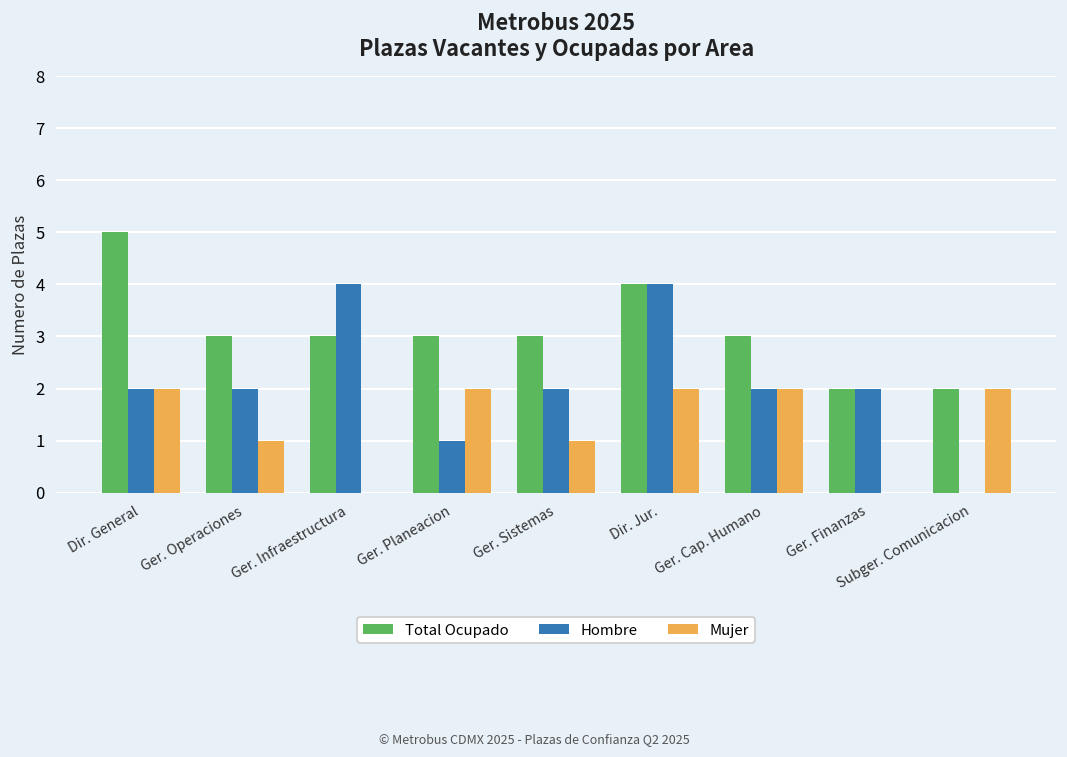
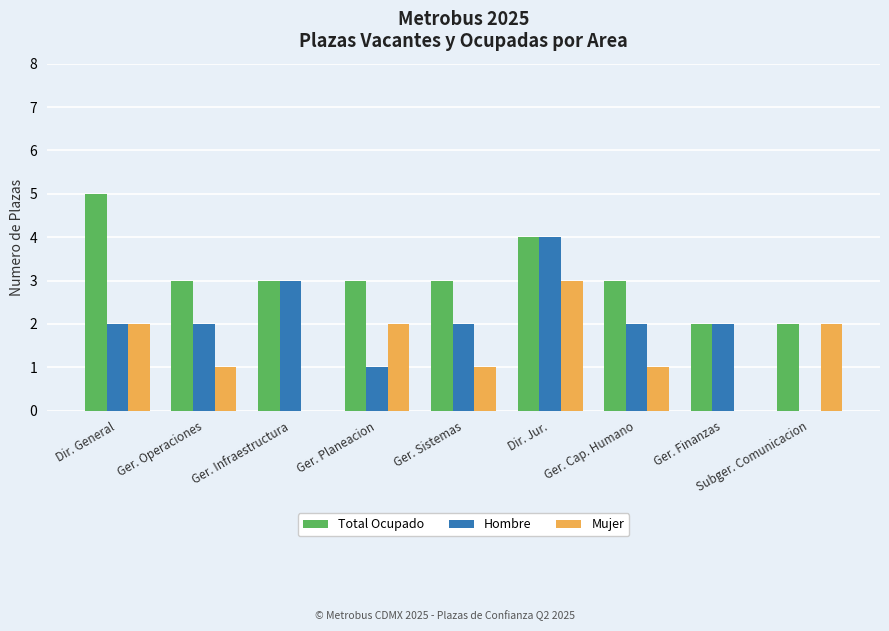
  {
    "Total Ocupado": {
      "Dir. General": 5,
      "Ger. Operaciones": 3,
      "Ger. Infraestructura": 3,
      "Ger. Planeacion": 3,
      "Ger. Sistemas": 3,
      "Dir. Jur.": 4,
      "Ger. Cap. Humano": 3,
      "Ger. Finanzas": 2,
      "Subger. Comunicacion": 2
    },
    "Hombre": {
      "Dir. General": 2,
      "Ger. Operaciones": 2,
-     "Ger. Infraestructura": 4,
+     "Ger. Infraestructura": 3,
      "Ger. Planeacion": 1,
      "Ger. Sistemas": 2,
      "Dir. Jur.": 4,
      "Ger. Cap. Humano": 2,
      "Ger. Finanzas": 2,
      "Subger. Comunicacion": 0
    },
    "Mujer": {
      "Dir. General": 2,
      "Ger. Operaciones": 1,
      "Ger. Infraestructura": 0,
      "Ger. Planeacion": 2,
      "Ger. Sistemas": 1,
-     "Dir. Jur.": 2,
-     "Ger. Cap. Humano": 2,
+     "Dir. Jur.": 3,
+     "Ger. Cap. Humano": 1,
      "Ger. Finanzas": 0,
      "Subger. Comunicacion": 2
    }
  }
